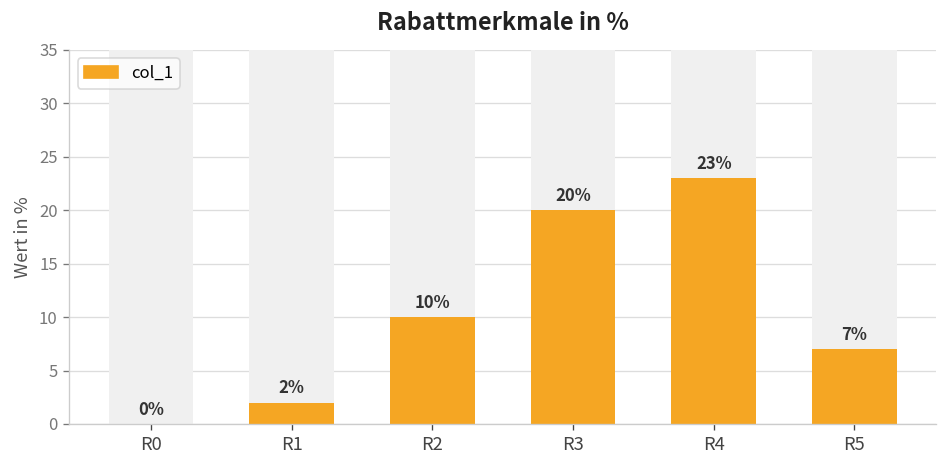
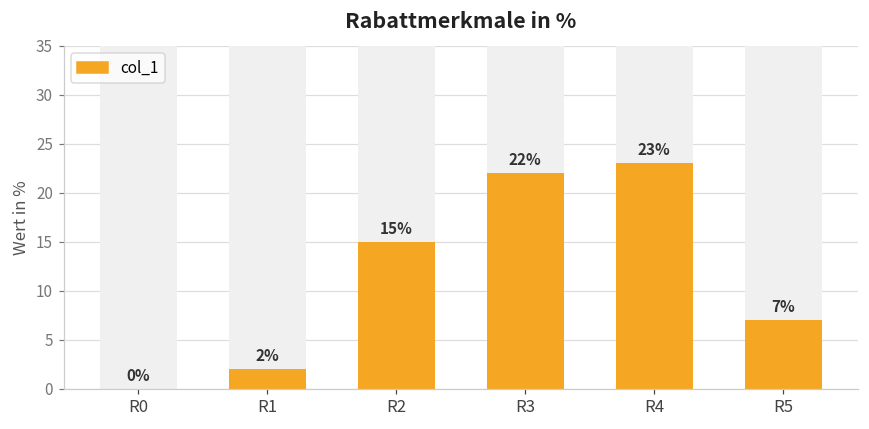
  {
    "col_1": {
      "R0": "0%",
-     "R2": "10%",
-     "R3": "20%"
+     "R2": "15%",
+     "R3": "22%"
    }
  }
